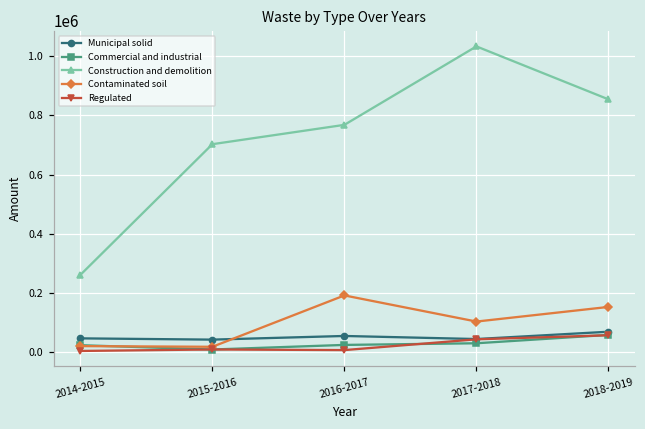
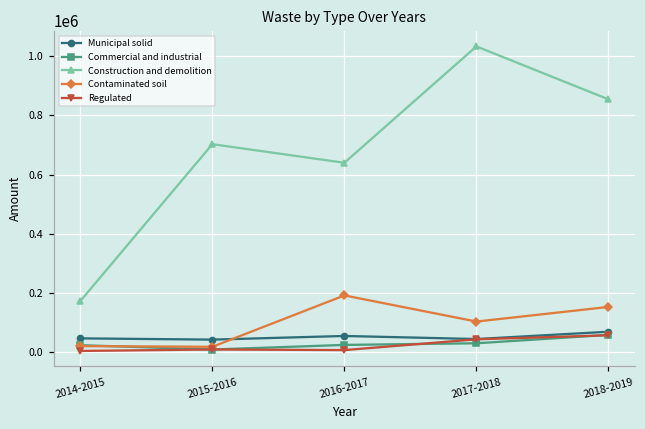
  {
    "Construction and demolition": {
-     "2014-2015": 260000,
+     "2014-2015": 170000,
      "2015-2016": 700000,
-     "2016-2017": 770000,
+     "2016-2017": 640000,
      "2017-2018": 1030000,
      "2018-2019": 850000
    }
  }
